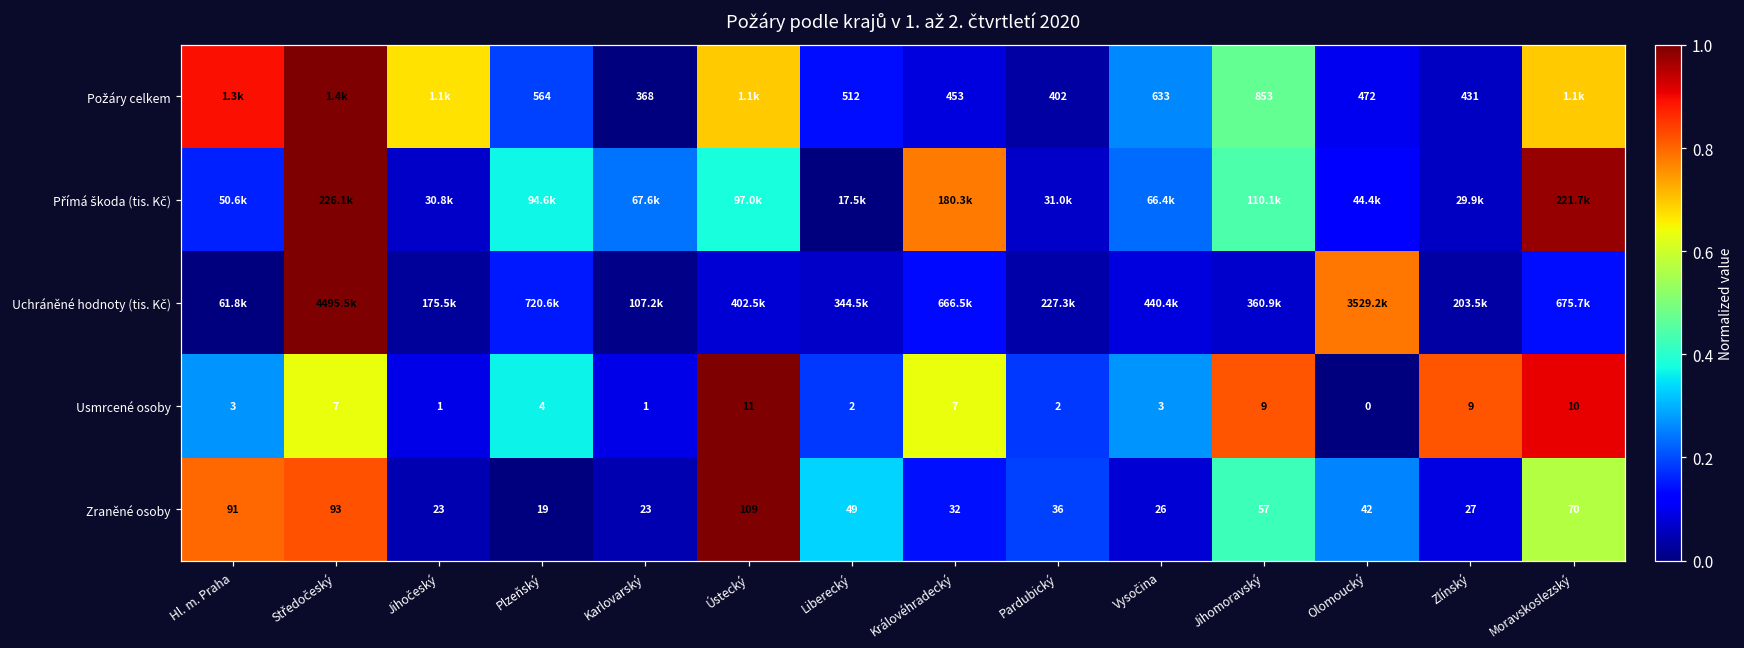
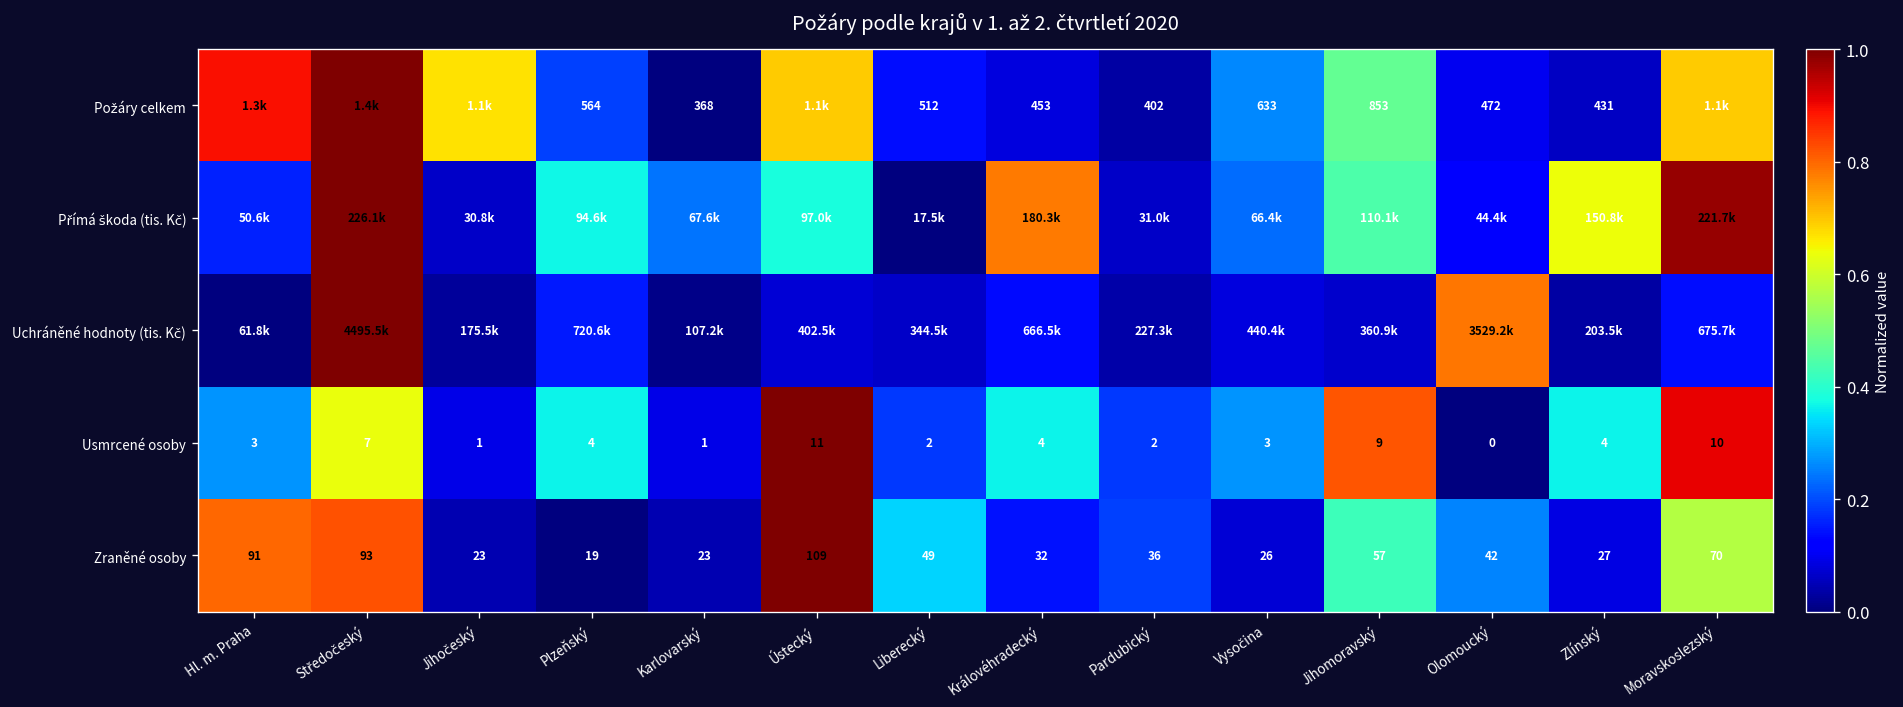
  {
    "Požáry celkem": {
      "Hl. m. Praha": "1.3k",
      "Středočeský": "1.4k",
      "Jihočeský": "1.1k",
      "Plzeňský": "564",
      "Karlovarský": "368",
      "Ústecký": "1.1k",
      "Liberecký": "512",
      "Královéhradecký": "453",
      "Pardubický": "402",
      "Vysočina": "633",
      "Jihomoravský": "853",
      "Olomoucký": "472",
      "Zlínský": "431",
      "Moravskoslezský": "1.1k"
    },
    "Přímá škoda (tis. Kč)": {
      "Hl. m. Praha": "50.6k",
      "Středočeský": "226.1k",
      "Jihočeský": "30.8k",
      "Plzeňský": "94.6k",
      "Karlovarský": "67.6k",
      "Ústecký": "97.0k",
      "Liberecký": "17.5k",
      "Královéhradecký": "180.3k",
      "Pardubický": "31.0k",
      "Vysočina": "66.4k",
      "Jihomoravský": "110.1k",
      "Olomoucký": "44.4k",
-     "Zlínský": "29.9k",
+     "Zlínský": "150.8k",
      "Moravskoslezský": "221.7k"
    },
    "Uchráněné hodnoty (tis. Kč)": {
      "Hl. m. Praha": "61.8k",
      "Středočeský": "4495.5k",
      "Jihočeský": "175.5k",
      "Plzeňský": "720.6k",
      "Karlovarský": "107.2k",
      "Ústecký": "402.5k",
      "Liberecký": "344.5k",
      "Královéhradecký": "666.5k",
      "Pardubický": "227.3k",
      "Vysočina": "440.4k",
      "Jihomoravský": "360.9k",
      "Olomoucký": "3529.2k",
      "Zlínský": "203.5k",
      "Moravskoslezský": "675.7k"
    },
    "Usmrcené osoby": {
      "Hl. m. Praha": "3",
      "Středočeský": "7",
      "Jihočeský": "1",
      "Plzeňský": "4",
      "Karlovarský": "1",
      "Ústecký": "11",
      "Liberecký": "2",
-     "Královéhradecký": "7",
+     "Královéhradecký": "4",
      "Pardubický": "2",
      "Vysočina": "3",
      "Jihomoravský": "9",
      "Olomoucký": "0",
-     "Zlínský": "9",
+     "Zlínský": "4",
      "Moravskoslezský": "10"
    },
    "Zraněné osoby": {
      "Hl. m. Praha": "91",
      "Středočeský": "93",
      "Jihočeský": "23",
      "Plzeňský": "19",
      "Karlovarský": "23",
      "Ústecký": "109",
      "Liberecký": "49",
      "Královéhradecký": "32",
      "Pardubický": "36",
      "Vysočina": "26",
      "Jihomoravský": "57",
      "Olomoucký": "42",
      "Zlínský": "27",
      "Moravskoslezský": "70"
    }
  }
